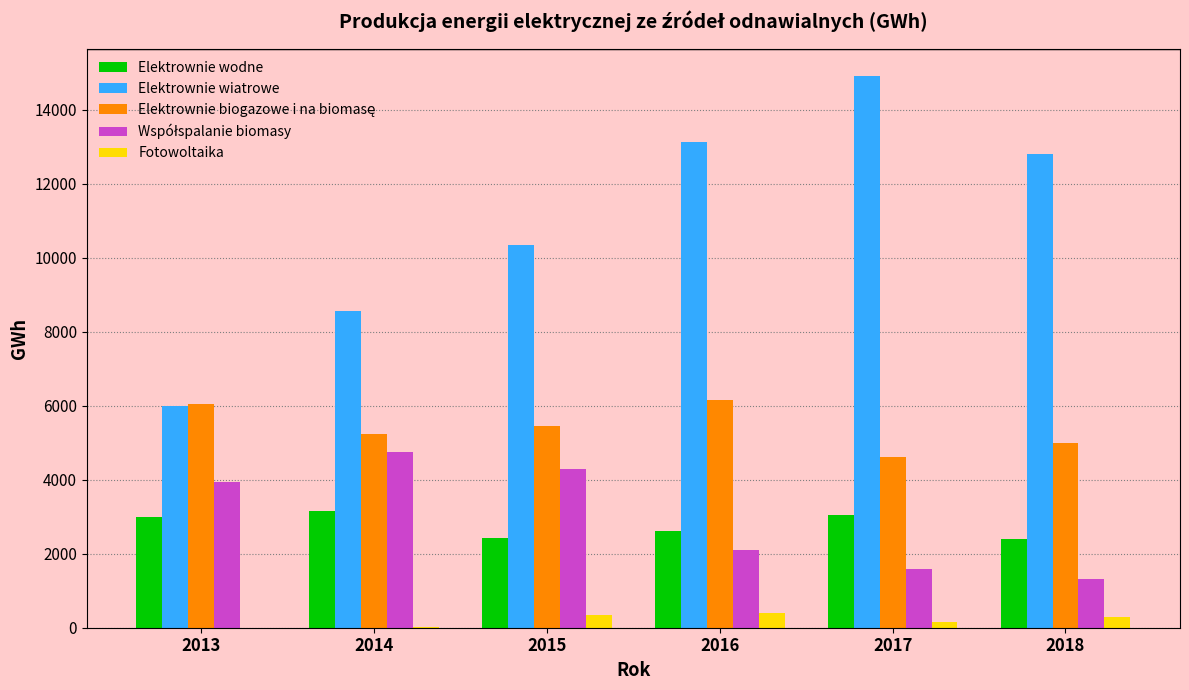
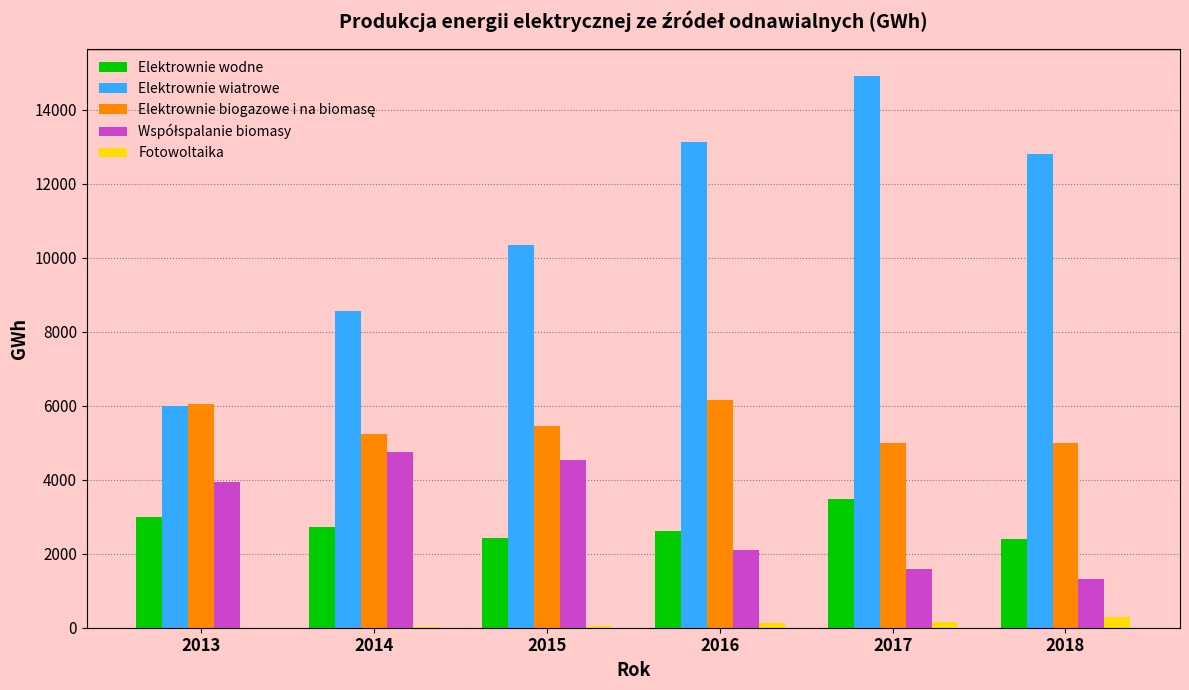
  {
    "Elektrownie wodne": {
      "2013": 3000,
-     "2014": 3200,
+     "2014": 2700,
      "2015": 2400,
      "2016": 2600,
-     "2017": 3000,
+     "2017": 3500,
      "2018": 2400
    },
    "Elektrownie wiatrowe": {
      "2013": 6000,
      "2014": 8600,
      "2015": 10300,
      "2016": 13100,
      "2017": 14900,
      "2018": 12800
    },
    "Elektrownie biogazowe i na biomasę": {
      "2013": 6000,
      "2014": 5200,
      "2015": 5400,
      "2016": 6200,
-     "2017": 4600,
+     "2017": 5000,
      "2018": 5000
    },
    "Współspalanie biomasy": {
      "2013": 3900,
      "2014": 4700,
-     "2015": 4300,
+     "2015": 4500,
      "2016": 2100,
      "2017": 1600,
      "2018": 1300
    },
    "Fotowoltaika": {
-     "2015": 300,
-     "2016": 400,
+     "2015": 100,
+     "2016": 100,
      "2017": 200,
      "2018": 300
    }
  }
